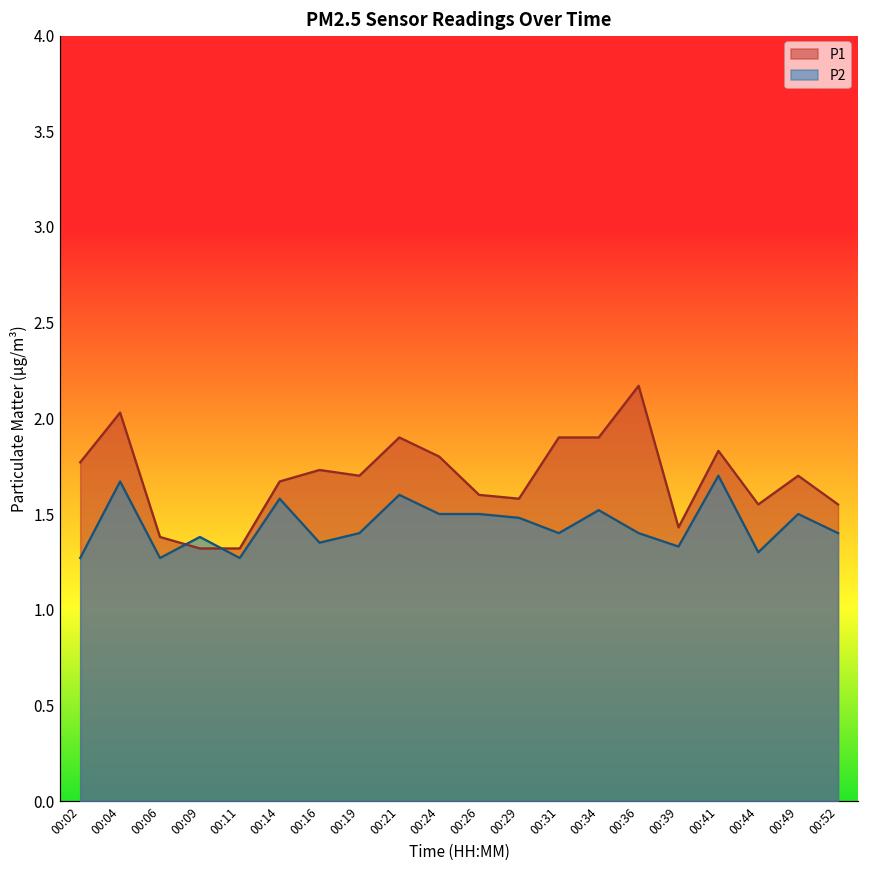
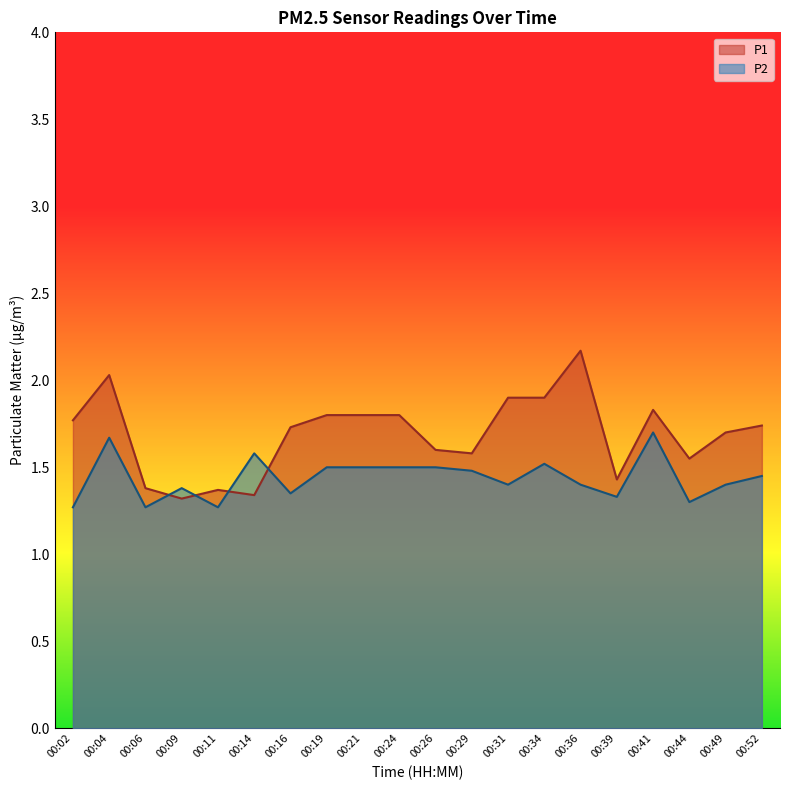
  {
    "P1": {
      "00:02": 1.77,
      "00:04": 2.03,
      "00:06": 1.38,
      "00:09": 1.32,
-     "00:11": 1.32,
-     "00:14": 1.67,
+     "00:11": 1.37,
+     "00:14": 1.34,
      "00:16": 1.73,
-     "00:19": 1.7,
-     "00:21": 1.9,
+     "00:19": 1.8,
+     "00:21": 1.8,
      "00:24": 1.80,
      "00:26": 1.60,
      "00:29": 1.58,
      "00:31": 1.90,
      "00:34": 1.90,
      "00:36": 2.17,
      "00:39": 1.43,
      "00:41": 1.83,
      "00:44": 1.55,
      "00:49": 1.70,
-     "00:52": 1.55
+     "00:52": 1.74
    },
    "P2": {
      "00:02": 1.27,
      "00:04": 1.67,
      "00:06": 1.27,
      "00:09": 1.38,
      "00:11": 1.27,
      "00:14": 1.58,
      "00:16": 1.35,
-     "00:19": 1.4,
-     "00:21": 1.6,
+     "00:19": 1.5,
+     "00:21": 1.5,
      "00:24": 1.50,
      "00:26": 1.50,
      "00:29": 1.48,
      "00:31": 1.40,
      "00:34": 1.52,
      "00:36": 1.40,
      "00:39": 1.33,
      "00:41": 1.70,
      "00:44": 1.30,
-     "00:49": 1.5,
-     "00:52": 1.40
+     "00:49": 1.4,
+     "00:52": 1.45
    }
  }
